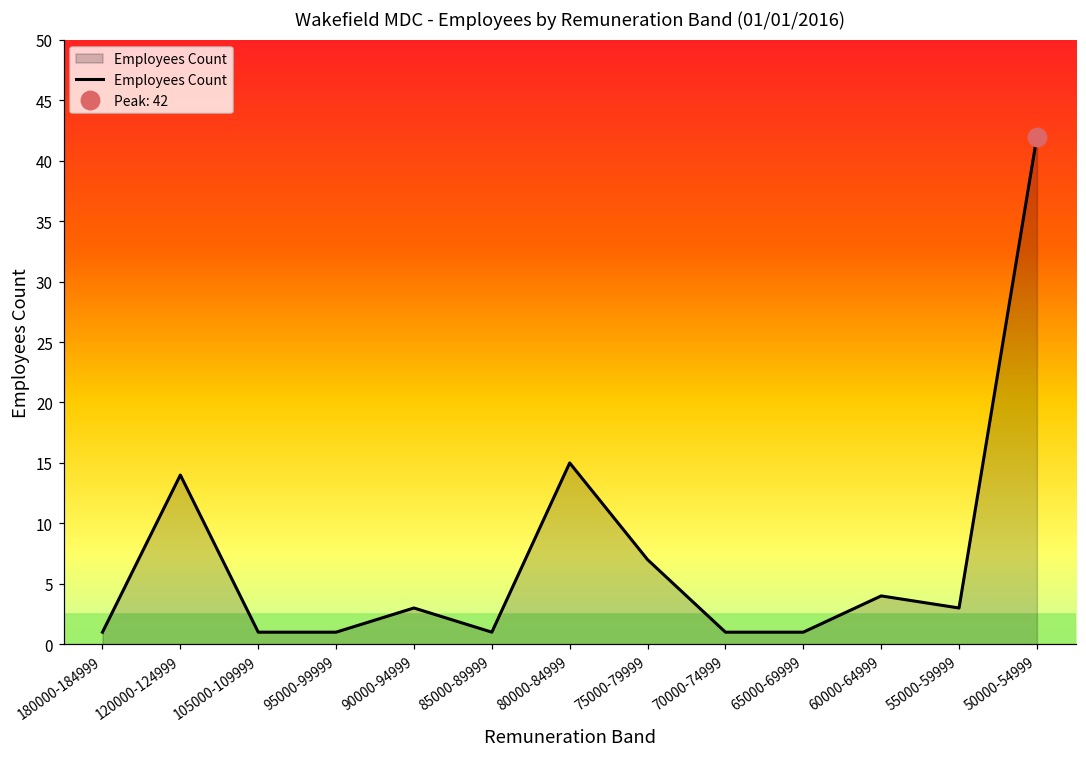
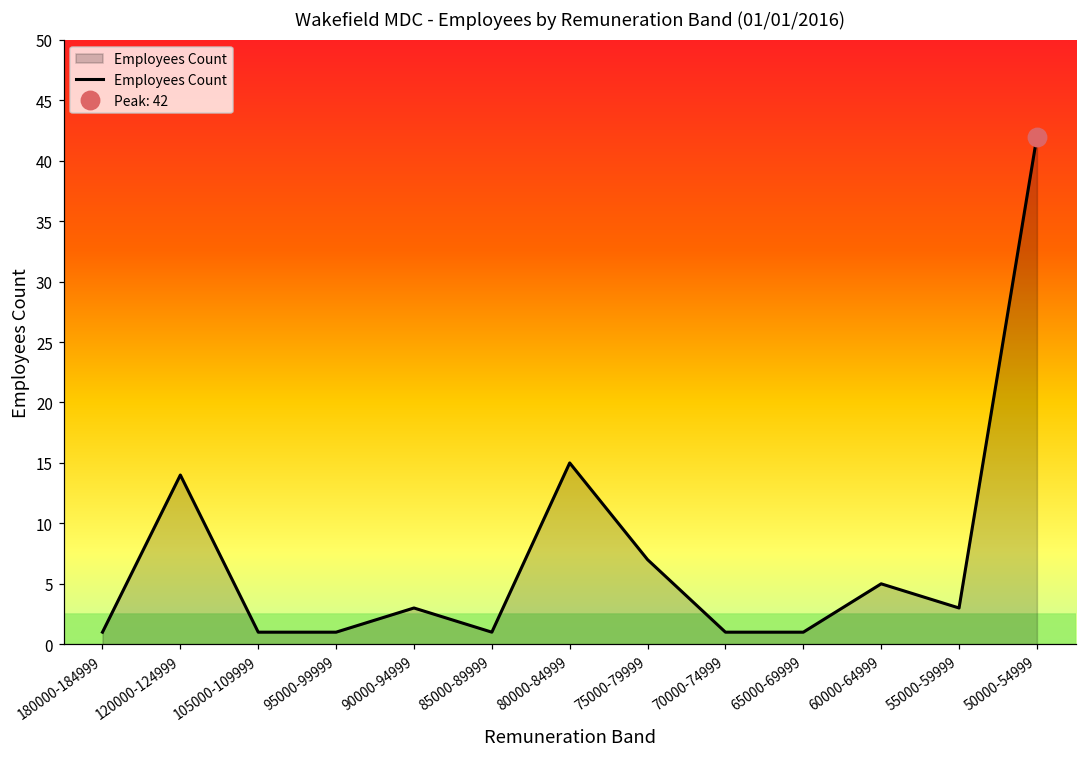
  {
    "Employees Count": {
      "120000-124999": 14,
      "90000-94999": 3,
      "80000-84999": 15,
      "75000-79999": 7,
-     "60000-64999": 4,
+     "60000-64999": 5,
      "55000-59999": 3
    }
  }
